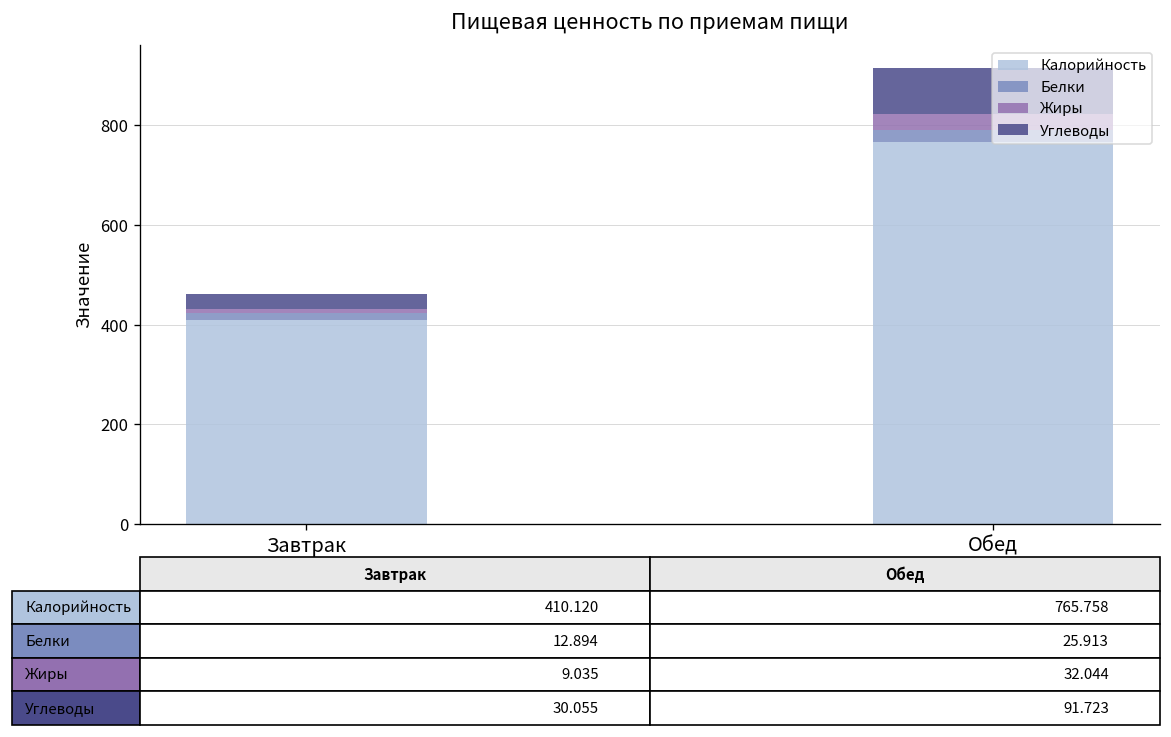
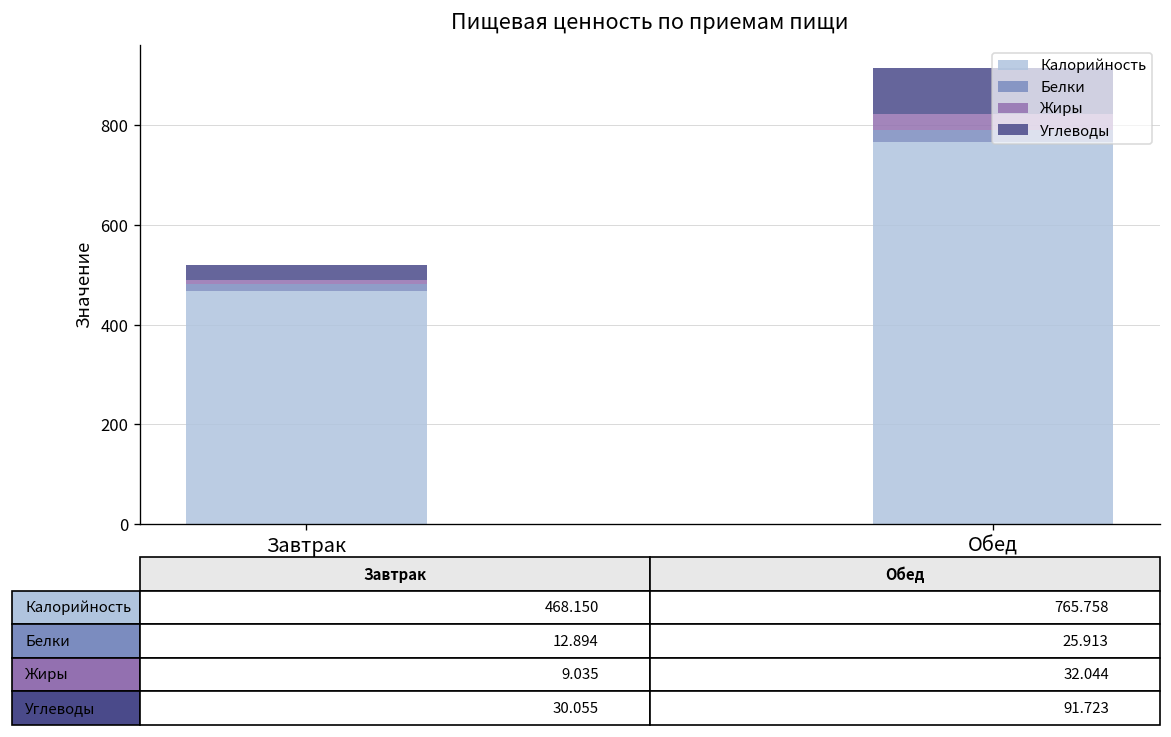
  {
    "Калорийность": {
-     "Завтрак": 410.120
+     "Завтрак": 468.150
    },
    "Углеводы": {
      "Завтрак": 30
    }
  }
